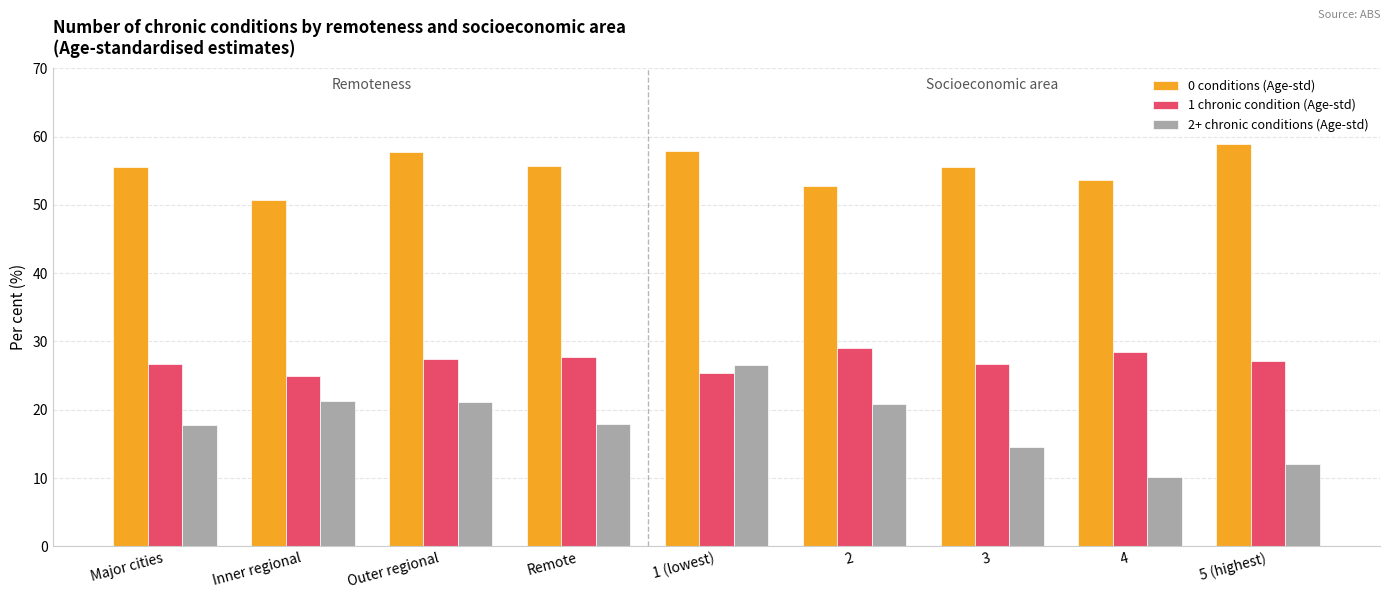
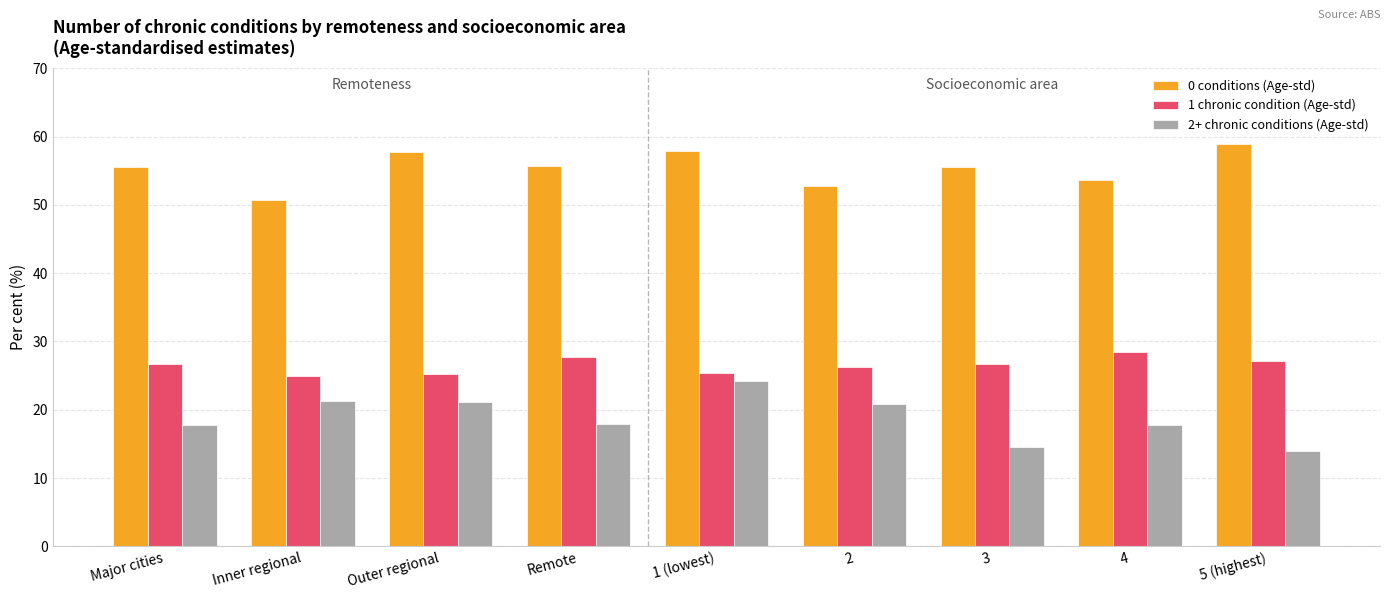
  {
    "0 conditions (Age-std)": {
      "Major cities": 56,
      "Inner regional": 51,
      "Outer regional": 58,
      "Remote": 56,
      "1 (lowest)": 58,
      "2": 53,
      "3": 56,
      "4": 54,
      "5 (highest)": 59
    },
    "1 chronic condition (Age-std)": {
      "Major cities": 27,
      "Inner regional": 25,
-     "Outer regional": 28,
+     "Outer regional": 25,
      "Remote": 28,
      "1 (lowest)": 25,
-     "2": 29,
+     "2": 26,
      "3": 27,
      "4": 29,
      "5 (highest)": 27
    },
    "2+ chronic conditions (Age-std)": {
      "Major cities": 18,
      "Inner regional": 21,
      "Outer regional": 21,
      "Remote": 18,
-     "1 (lowest)": 27,
+     "1 (lowest)": 24,
      "2": 21,
      "3": 15,
-     "4": 10,
-     "5 (highest)": 12
+     "4": 18,
+     "5 (highest)": 14
    }
  }
